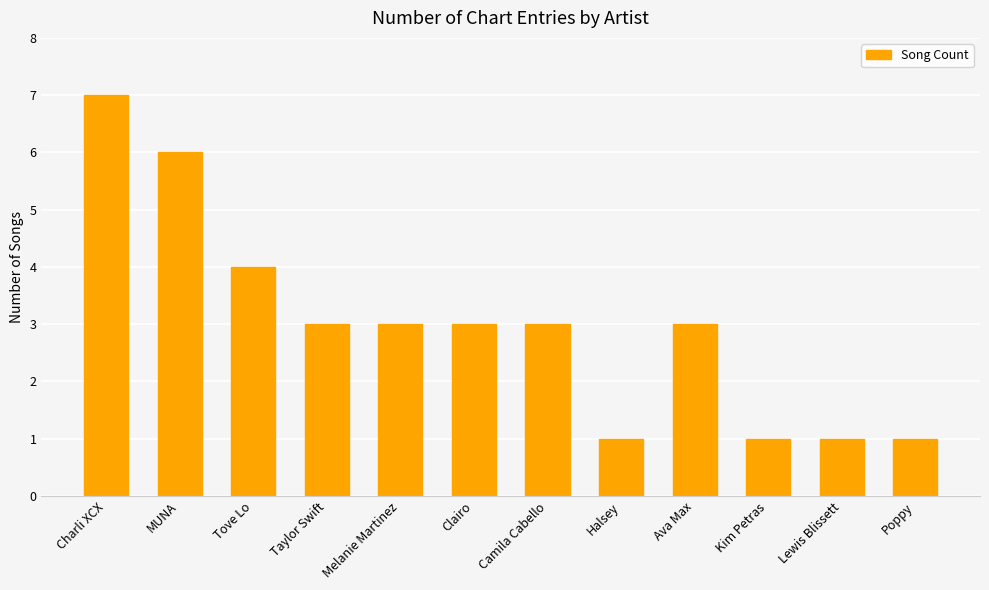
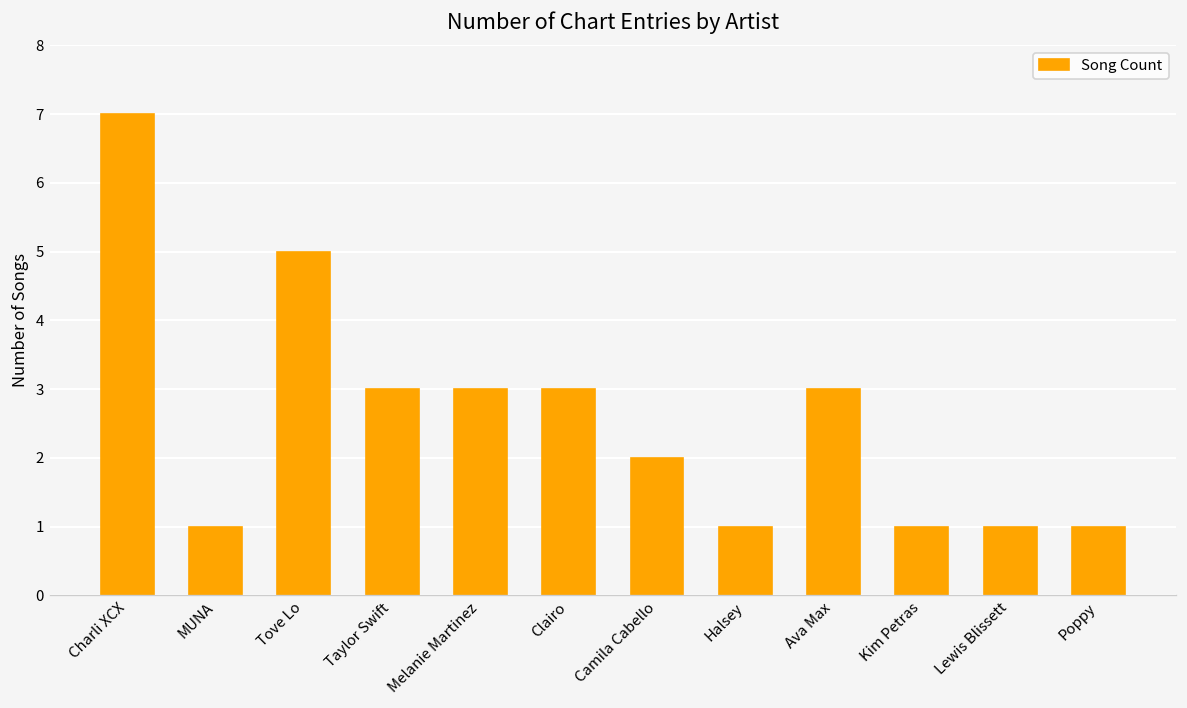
  {
    "Charli XCX": 7,
-   "MUNA": 6,
-   "Tove Lo": 4,
+   "MUNA": 1,
+   "Tove Lo": 5,
    "Taylor Swift": 3,
    "Melanie Martinez": 3,
    "Clairo": 3,
-   "Camila Cabello": 3,
+   "Camila Cabello": 2,
    "Halsey": 1,
    "Ava Max": 3,
    "Kim Petras": 1,
    "Lewis Blissett": 1,
    "Poppy": 1
  }
